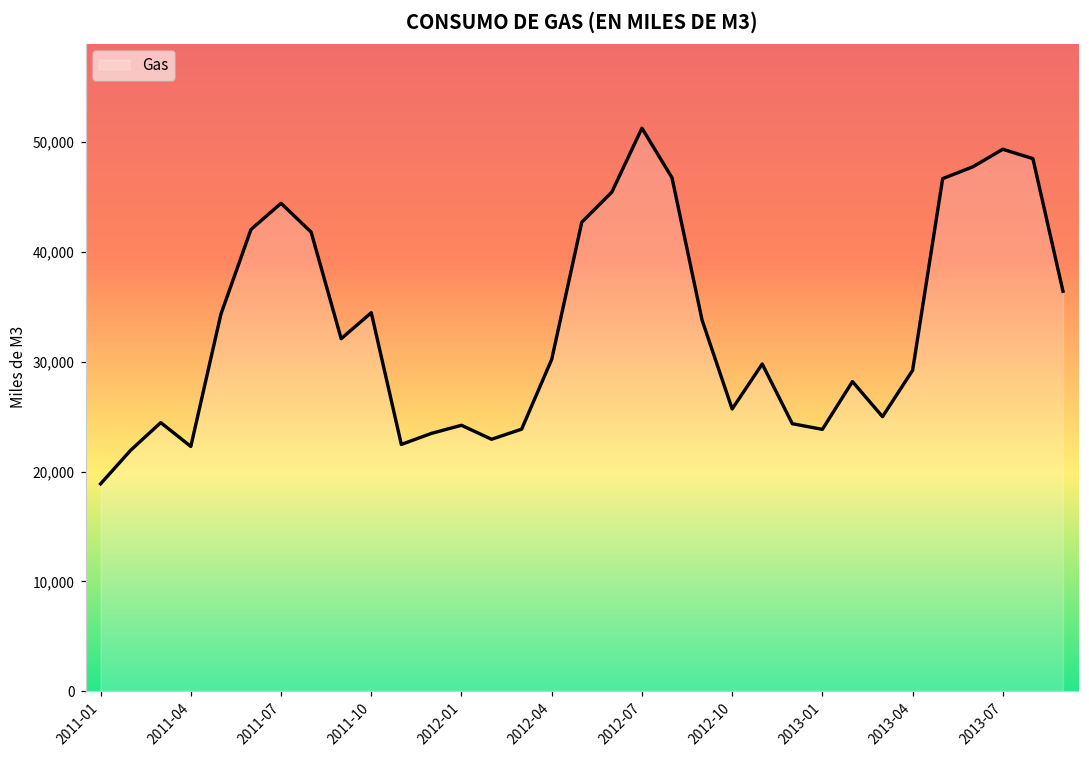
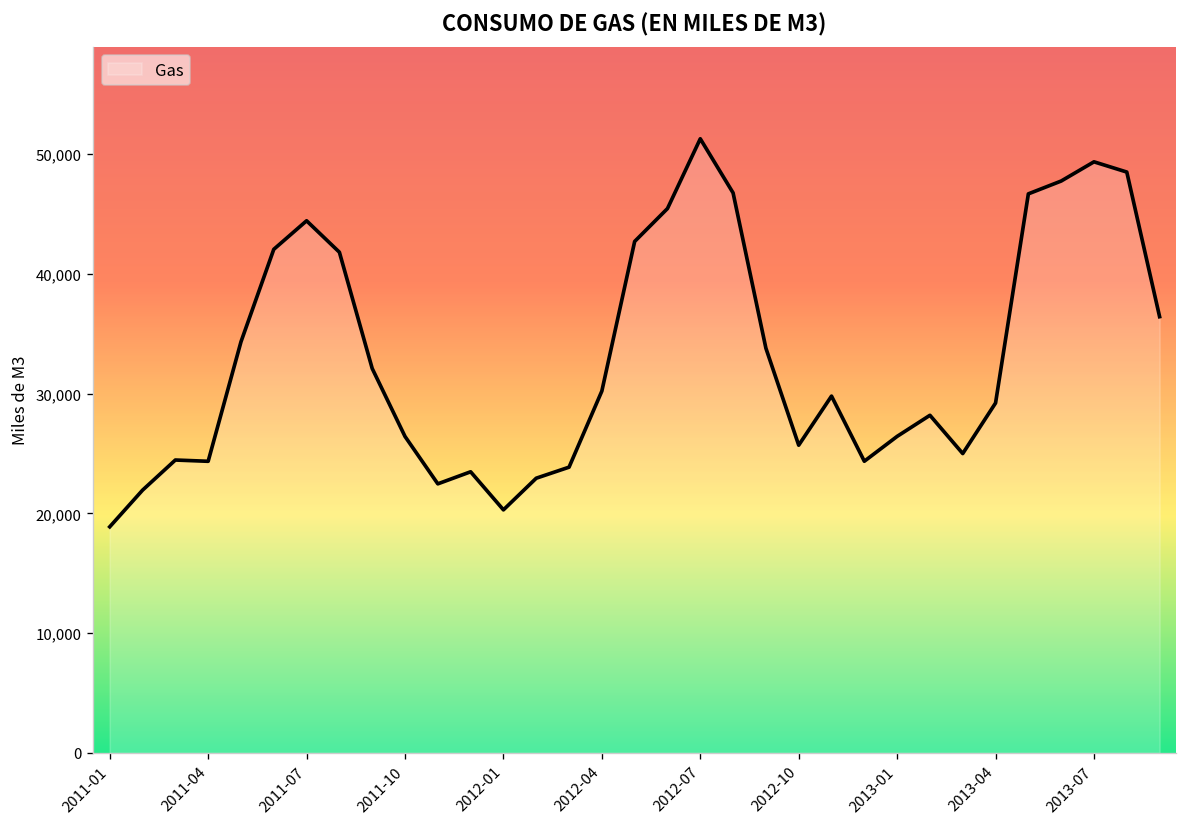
  {
    "2011-01": "19,000",
-   "2011-04": "22,000",
+   "2011-04": "24,000",
    "2011-07": "44,000",
-   "2011-10": "34,000",
-   "2012-01": "24,000",
+   "2011-10": "26,000",
+   "2012-01": "20,000",
    "2012-04": "30,000",
    "2012-07": "51,000",
    "2012-10": "26,000",
-   "2013-01": "24,000",
+   "2013-01": "26,000",
    "2013-04": "29,000",
    "2013-07": "49,000"
  }
